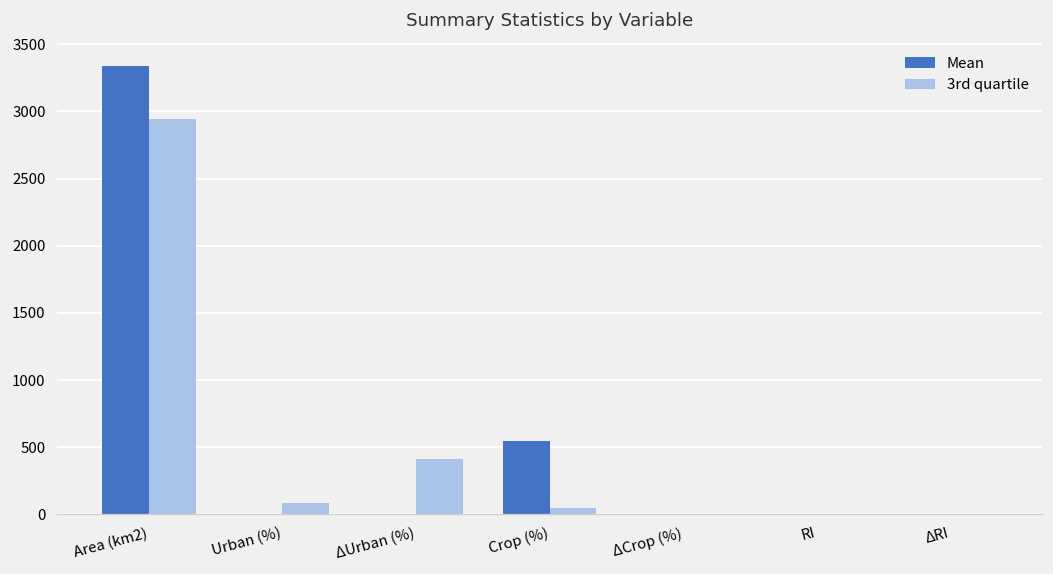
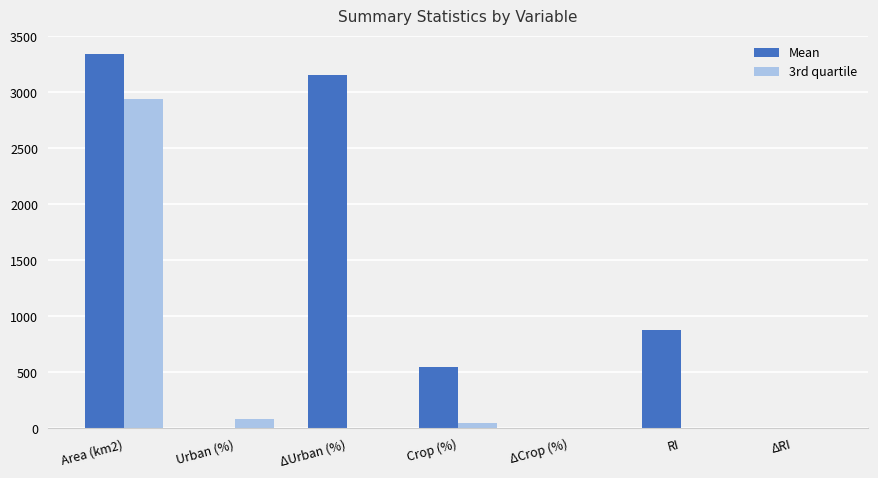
  {
    "Mean": {
      "Area (km2)": 3340,
-     "ΔUrban (%)": 0,
+     "ΔUrban (%)": 3160,
      "Crop (%)": 550,
-     "RI": 0
+     "RI": 870
    },
    "3rd quartile": {
      "Area (km2)": 2950,
      "Urban (%)": 90,
-     "ΔUrban (%)": 410,
+     "ΔUrban (%)": 0,
      "Crop (%)": 50
    }
  }
